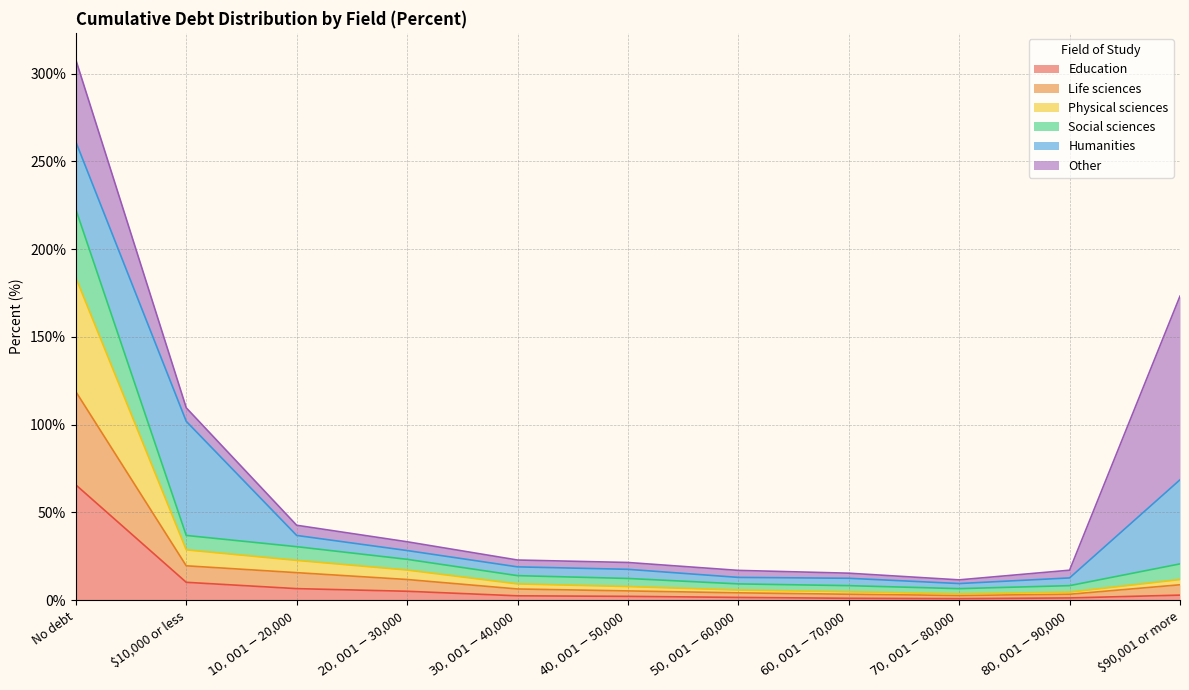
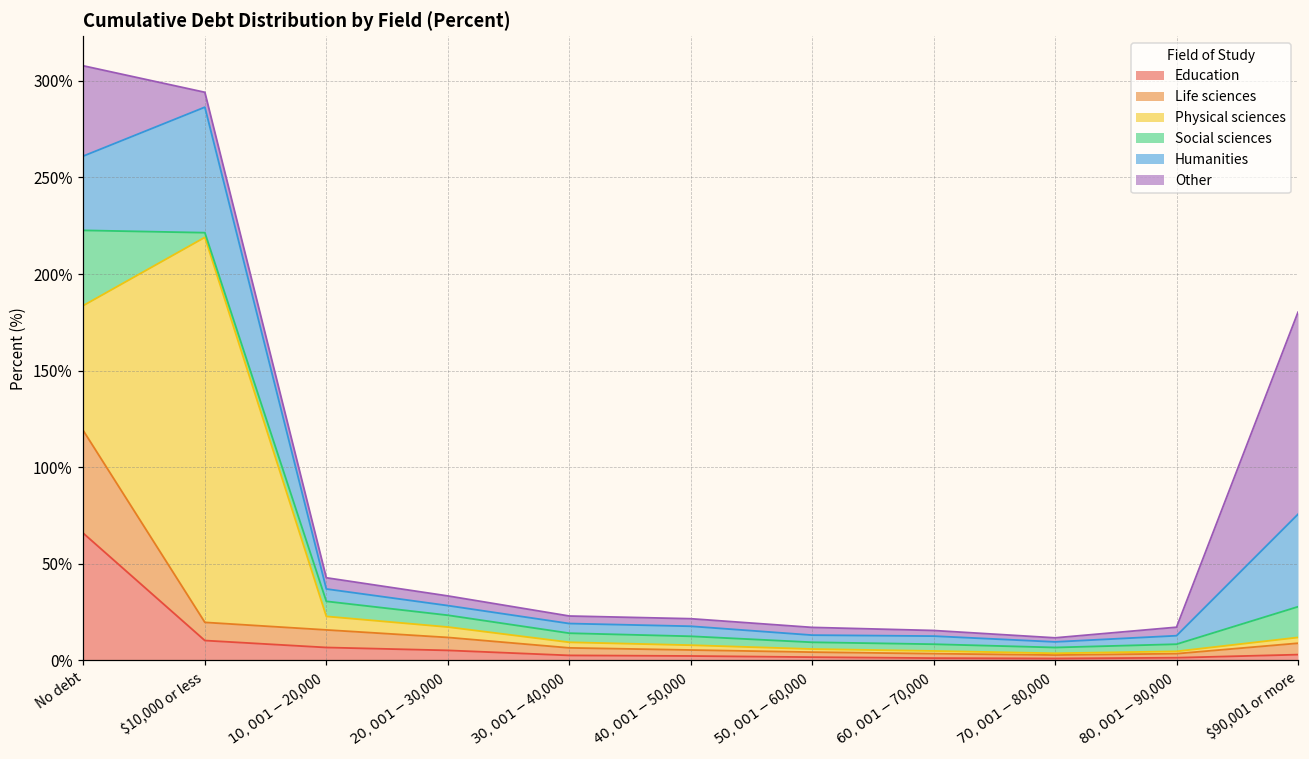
  {
    "Physical sciences": {
      "No debt": "65%",
-     "$10,000 or less": "9%",
+     "$10,000 or less": "199%",
      "$90,001 or more": "3%"
    },
    "Social sciences": {
      "No debt": "39%",
-     "$10,000 or less": "8%",
-     "$90,001 or more": "9%"
+     "$10,000 or less": "2%",
+     "$90,001 or more": "16%"
    },
    "Humanities": {
      "No debt": "39%",
      "$10,000 or less": "65%",
      "$90,001 or more": "48%"
    },
    "Other": {
      "No debt": "47%",
      "$10,000 or less": "8%",
      "$90,001 or more": "105%"
    }
  }
